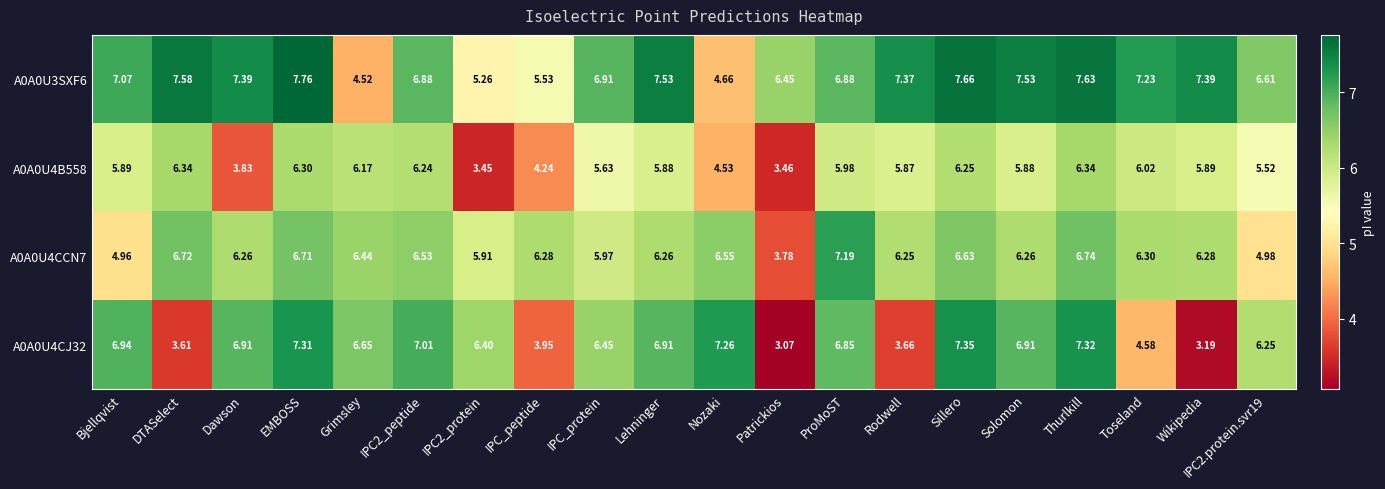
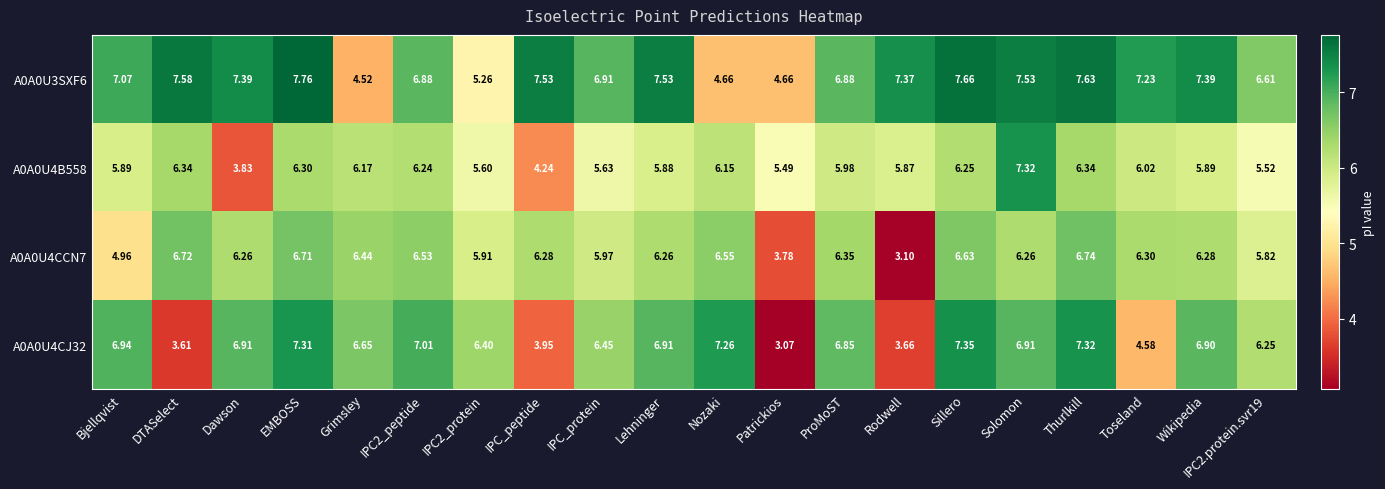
  {
    "A0A0U3SXF6": {
      "Bjellqvist": 7.07,
      "DTASelect": 7.58,
      "Dawson": 7.39,
      "EMBOSS": 7.76,
      "Grimsley": 4.52,
      "IPC2_peptide": 6.88,
      "IPC2_protein": 5.26,
-     "IPC_peptide": 5.53,
+     "IPC_peptide": 7.53,
      "IPC_protein": 6.91,
      "Lehninger": 7.53,
      "Nozaki": 4.66,
-     "Patrickios": 6.45,
+     "Patrickios": 4.66,
      "ProMoST": 6.88,
      "Rodwell": 7.37,
      "Sillero": 7.66,
      "Solomon": 7.53,
      "Thurlkill": 7.63,
      "Toseland": 7.23,
      "Wikipedia": 7.39,
      "IPC2.protein.svr19": 6.61
    },
    "A0A0U4B558": {
      "Bjellqvist": 5.89,
      "DTASelect": 6.34,
      "Dawson": 3.83,
      "EMBOSS": 6.30,
      "Grimsley": 6.17,
      "IPC2_peptide": 6.24,
-     "IPC2_protein": 3.45,
+     "IPC2_protein": 5.60,
      "IPC_peptide": 4.24,
      "IPC_protein": 5.63,
      "Lehninger": 5.88,
-     "Nozaki": 4.53,
-     "Patrickios": 3.46,
+     "Nozaki": 6.15,
+     "Patrickios": 5.49,
      "ProMoST": 5.98,
      "Rodwell": 5.87,
      "Sillero": 6.25,
-     "Solomon": 5.88,
+     "Solomon": 7.32,
      "Thurlkill": 6.34,
      "Toseland": 6.02,
      "Wikipedia": 5.89,
      "IPC2.protein.svr19": 5.52
    },
    "A0A0U4CCN7": {
      "Bjellqvist": 4.96,
      "DTASelect": 6.72,
      "Dawson": 6.26,
      "EMBOSS": 6.71,
      "Grimsley": 6.44,
      "IPC2_peptide": 6.53,
      "IPC2_protein": 5.91,
      "IPC_peptide": 6.28,
      "IPC_protein": 5.97,
      "Lehninger": 6.26,
      "Nozaki": 6.55,
      "Patrickios": 3.78,
-     "ProMoST": 7.19,
-     "Rodwell": 6.25,
+     "ProMoST": 6.35,
+     "Rodwell": 3.10,
      "Sillero": 6.63,
      "Solomon": 6.26,
      "Thurlkill": 6.74,
      "Toseland": 6.30,
      "Wikipedia": 6.28,
-     "IPC2.protein.svr19": 4.98
+     "IPC2.protein.svr19": 5.82
    },
    "A0A0U4CJ32": {
      "Bjellqvist": 6.94,
      "DTASelect": 3.61,
      "Dawson": 6.91,
      "EMBOSS": 7.31,
      "Grimsley": 6.65,
      "IPC2_peptide": 7.01,
      "IPC2_protein": 6.40,
      "IPC_peptide": 3.95,
      "IPC_protein": 6.45,
      "Lehninger": 6.91,
      "Nozaki": 7.26,
      "Patrickios": 3.07,
      "ProMoST": 6.85,
      "Rodwell": 3.66,
      "Sillero": 7.35,
      "Solomon": 6.91,
      "Thurlkill": 7.32,
      "Toseland": 4.58,
-     "Wikipedia": 3.19,
+     "Wikipedia": 6.90,
      "IPC2.protein.svr19": 6.25
    }
  }
